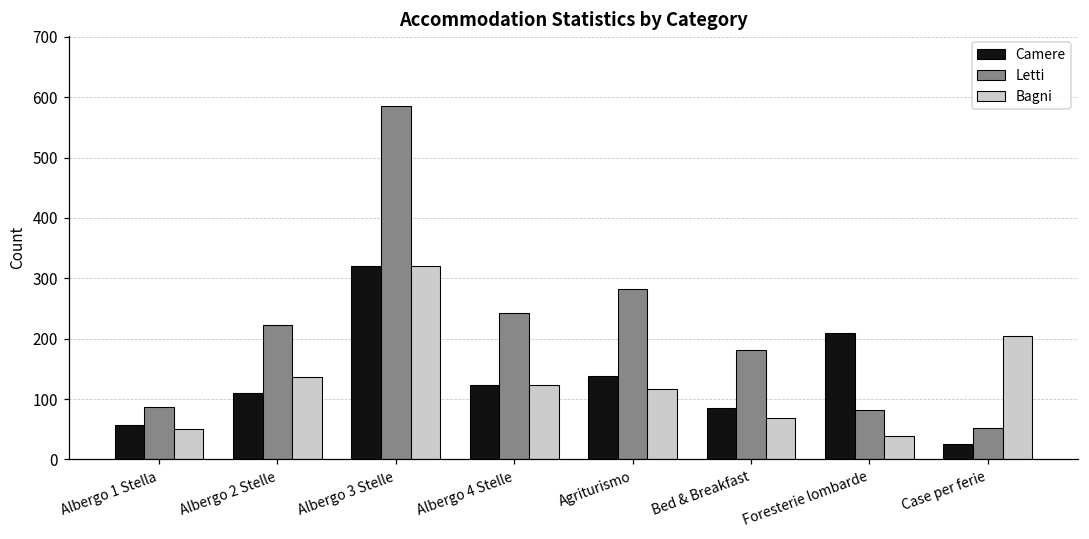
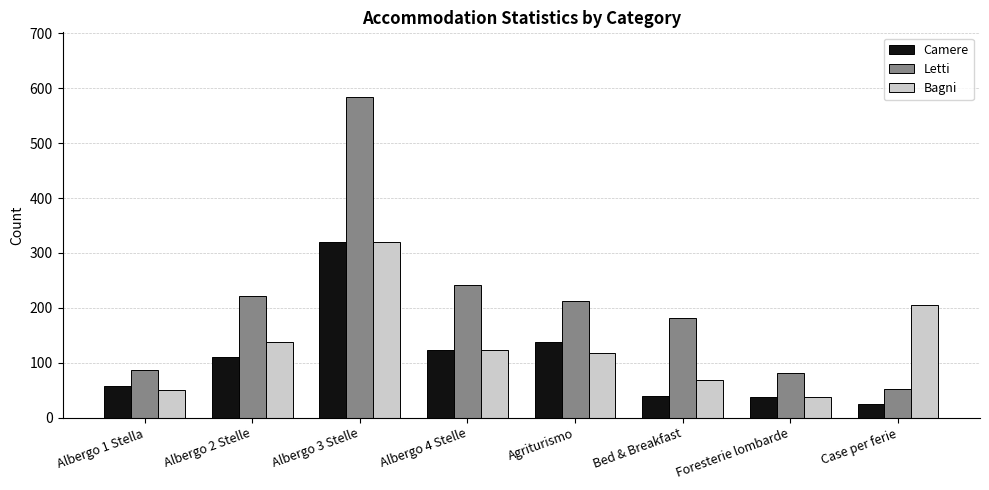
  {
    "Camere": {
      "Albergo 1 Stella": 60,
      "Albergo 2 Stelle": 110,
      "Albergo 3 Stelle": 320,
      "Albergo 4 Stelle": 120,
      "Agriturismo": 140,
-     "Bed & Breakfast": 90,
-     "Foresterie lombarde": 210,
+     "Bed & Breakfast": 40,
+     "Foresterie lombarde": 40,
      "Case per ferie": 30
    },
    "Letti": {
      "Albergo 1 Stella": 90,
      "Albergo 2 Stelle": 220,
      "Albergo 3 Stelle": 590,
      "Albergo 4 Stelle": 240,
-     "Agriturismo": 280,
+     "Agriturismo": 210,
      "Bed & Breakfast": 180,
      "Foresterie lombarde": 80,
      "Case per ferie": 50
    },
    "Bagni": {
      "Albergo 1 Stella": 50,
      "Albergo 2 Stelle": 140,
      "Albergo 3 Stelle": 320,
      "Albergo 4 Stelle": 120,
      "Agriturismo": 120,
      "Bed & Breakfast": 70,
      "Foresterie lombarde": 40,
      "Case per ferie": 210
    }
  }
